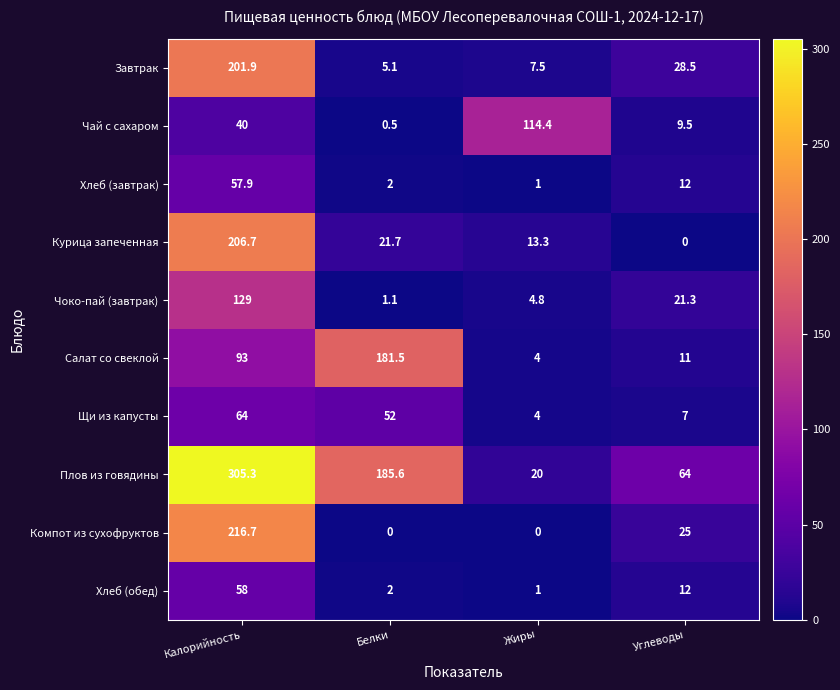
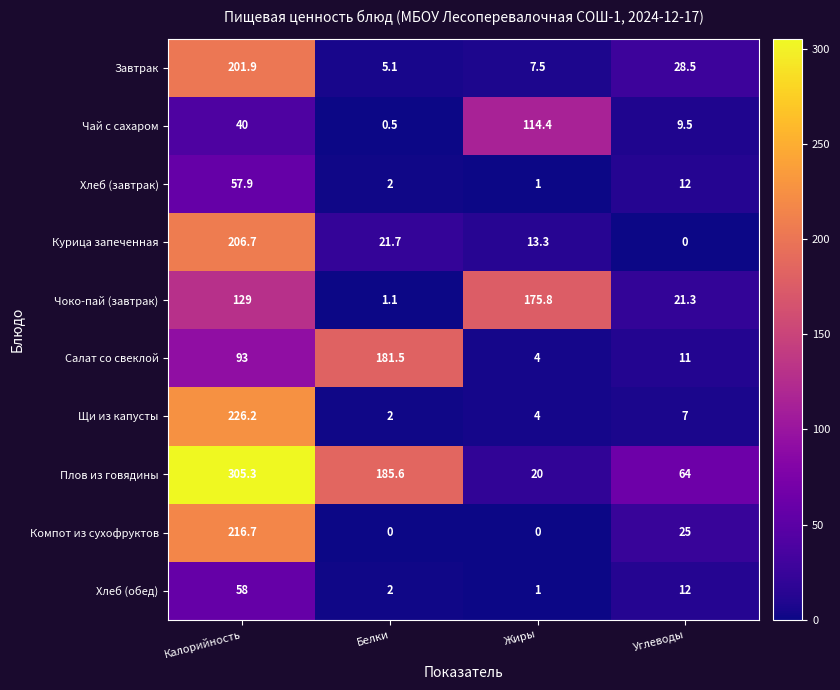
  {
    "Завтрак": {
      "Калорийность": 201.9,
      "Белки": 5.1,
      "Жиры": 7.5,
      "Углеводы": 28.5
    },
    "Чай с сахаром": {
      "Калорийность": 40,
      "Белки": 0.5,
      "Жиры": 114.4,
      "Углеводы": 9.5
    },
    "Хлеб (завтрак)": {
      "Калорийность": 57.9,
      "Белки": 2,
      "Жиры": 1,
      "Углеводы": 12
    },
    "Курица запеченная": {
      "Калорийность": 206.7,
      "Белки": 21.7,
      "Жиры": 13.3,
      "Углеводы": 0
    },
    "Чоко-пай (завтрак)": {
      "Калорийность": 129,
      "Белки": 1.1,
-     "Жиры": 4.8,
+     "Жиры": 175.8,
      "Углеводы": 21.3
    },
    "Салат со свеклой": {
      "Калорийность": 93,
      "Белки": 181.5,
      "Жиры": 4,
      "Углеводы": 11
    },
    "Щи из капусты": {
-     "Калорийность": 64,
-     "Белки": 52,
+     "Калорийность": 226.2,
+     "Белки": 2,
      "Жиры": 4,
      "Углеводы": 7
    },
    "Плов из говядины": {
      "Калорийность": 305.3,
      "Белки": 185.6,
      "Жиры": 20,
      "Углеводы": 64
    },
    "Компот из сухофруктов": {
      "Калорийность": 216.7,
      "Белки": 0,
      "Жиры": 0,
      "Углеводы": 25
    },
    "Хлеб (обед)": {
      "Калорийность": 58,
      "Белки": 2,
      "Жиры": 1,
      "Углеводы": 12
    }
  }
